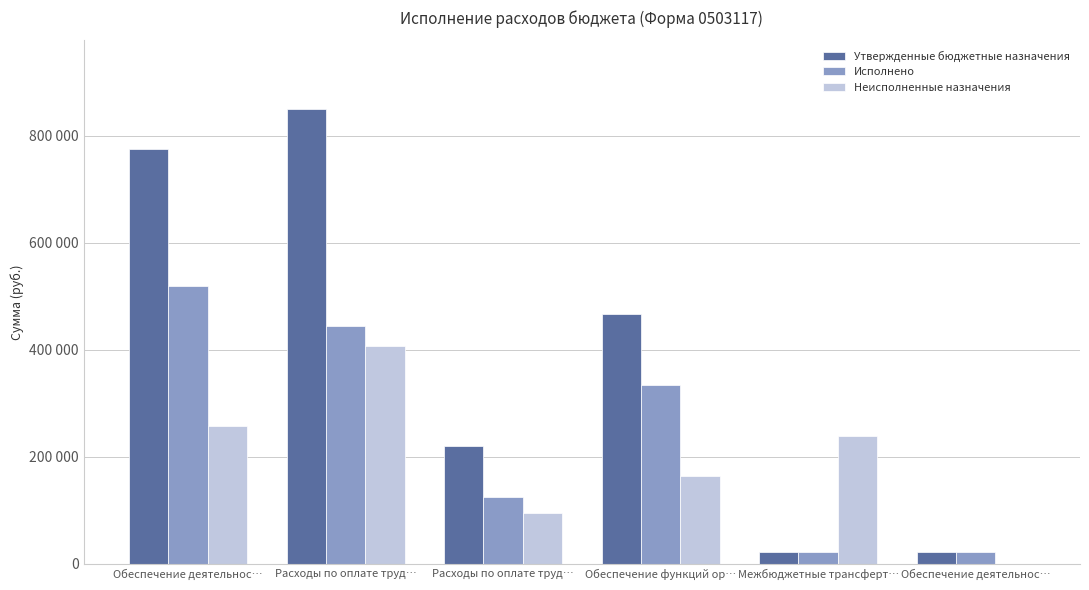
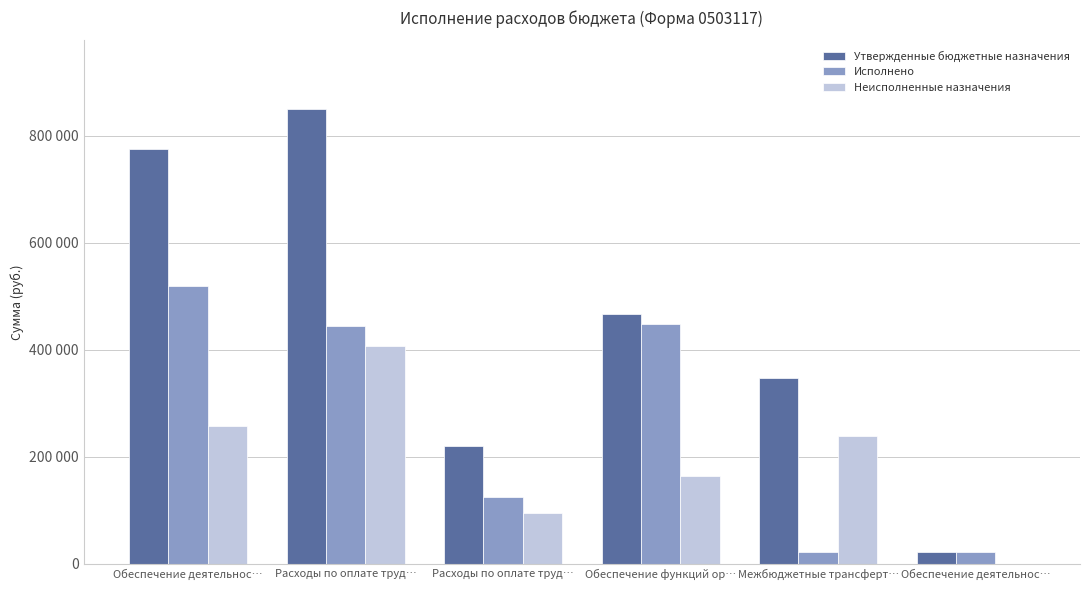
  {
    "Утвержденные бюджетные назначения": {
      "Обеспечение функций ор…": 470000,
-     "Межбюджетные трансферт…": 20000
+     "Межбюджетные трансферт…": 350000
    },
    "Исполнено": {
-     "Обеспечение функций ор…": 330000,
+     "Обеспечение функций ор…": 450000,
      "Межбюджетные трансферт…": 20000
    },
    "Неисполненные назначения": {
      "Обеспечение функций ор…": 160000,
      "Межбюджетные трансферт…": 240000
    }
  }
